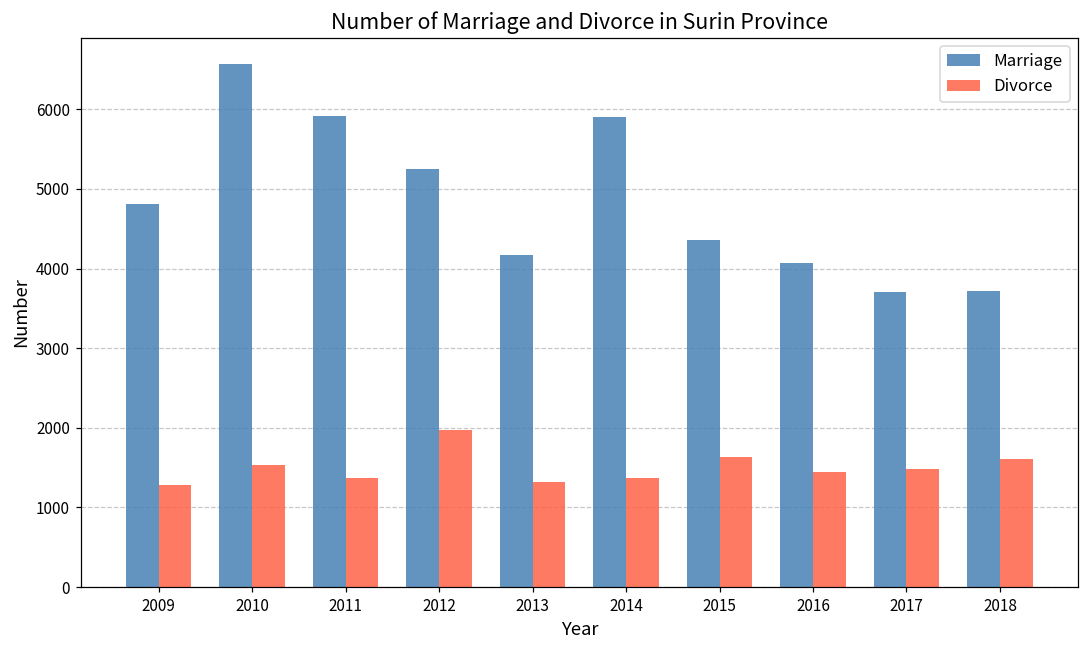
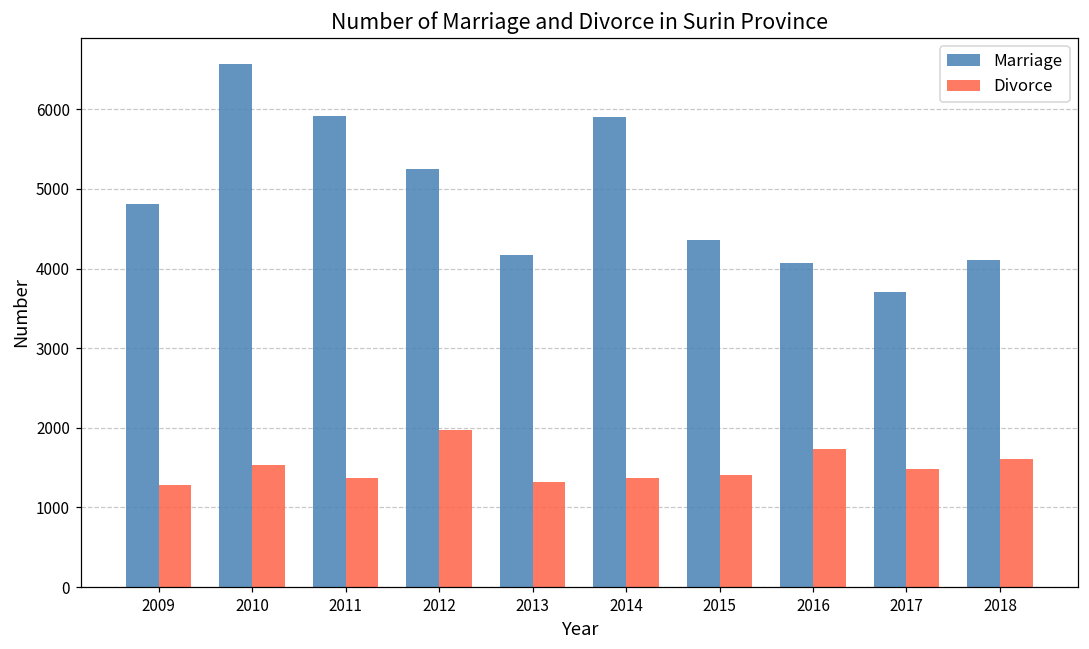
  {
    "Marriage": {
      "2009": 4800,
      "2010": 6600,
      "2011": 5900,
      "2012": 5300,
      "2013": 4200,
      "2014": 5900,
      "2015": 4400,
      "2016": 4100,
      "2017": 3700,
-     "2018": 3700
+     "2018": 4100
    },
    "Divorce": {
      "2009": 1300,
      "2010": 1500,
      "2011": 1400,
      "2012": 2000,
      "2013": 1300,
      "2014": 1400,
-     "2015": 1600,
-     "2016": 1400,
+     "2015": 1400,
+     "2016": 1700,
      "2017": 1500,
      "2018": 1600
    }
  }
